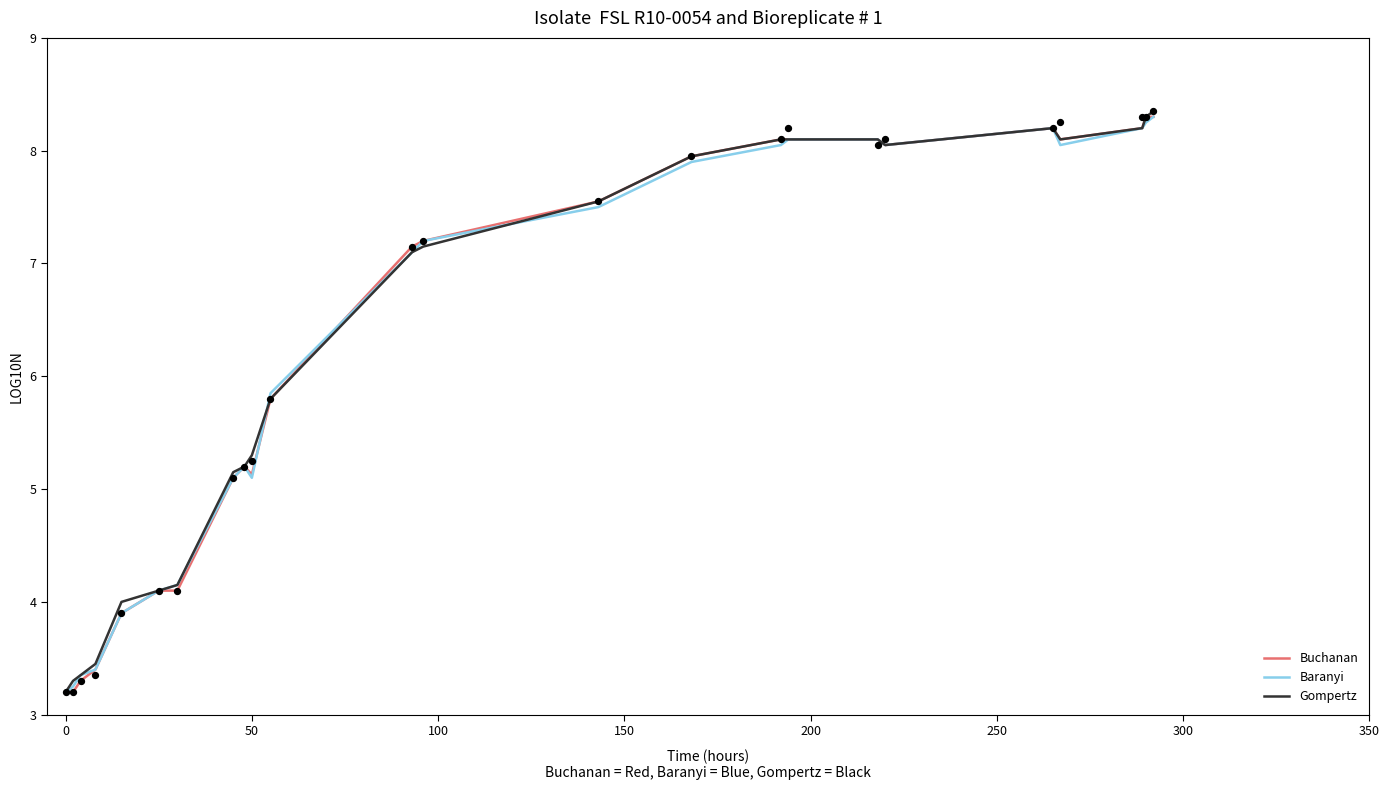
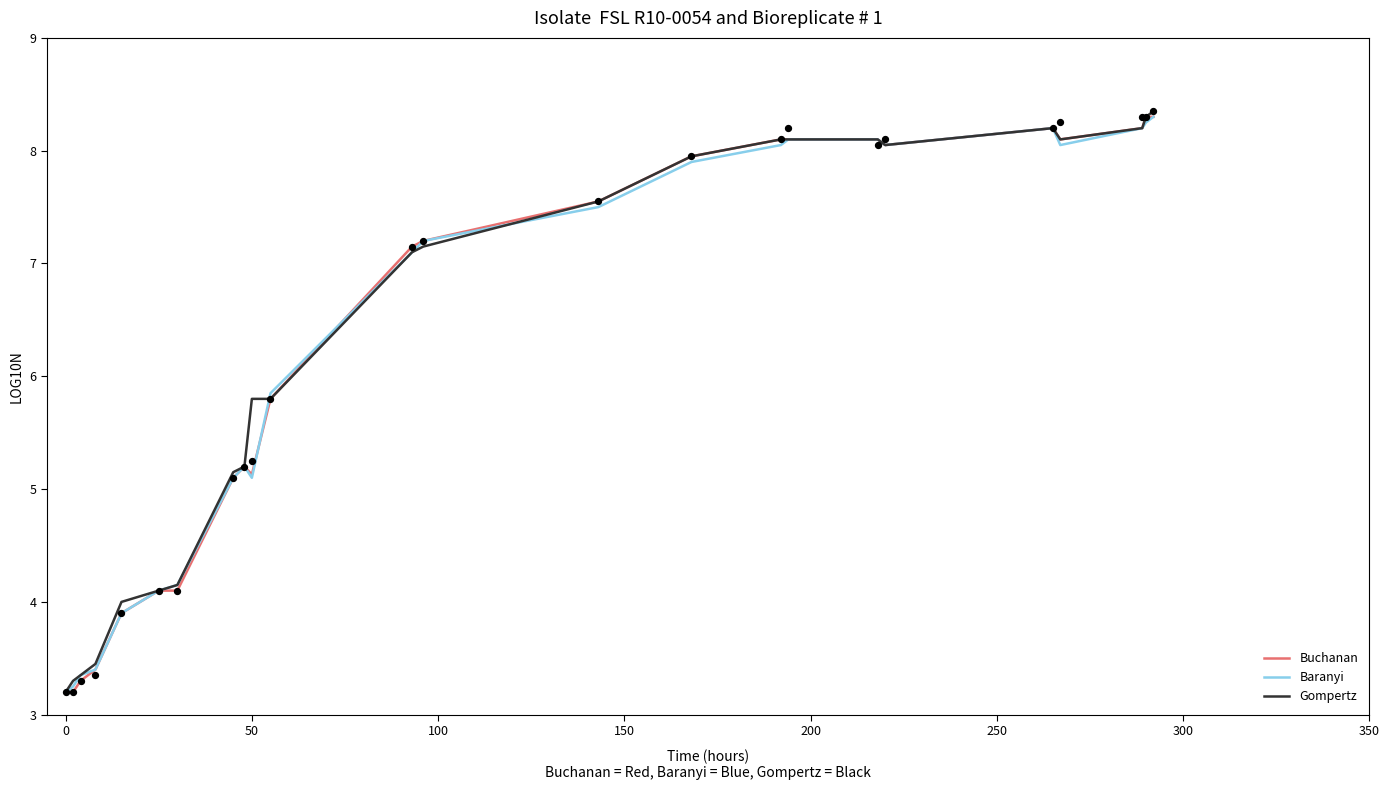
  {
    "Buchanan": {
      "50": 5.13
    },
    "Baranyi": {
      "50": 5.1
    },
    "Gompertz": {
-     "50": 5.3
+     "50": 5.8
    }
  }
